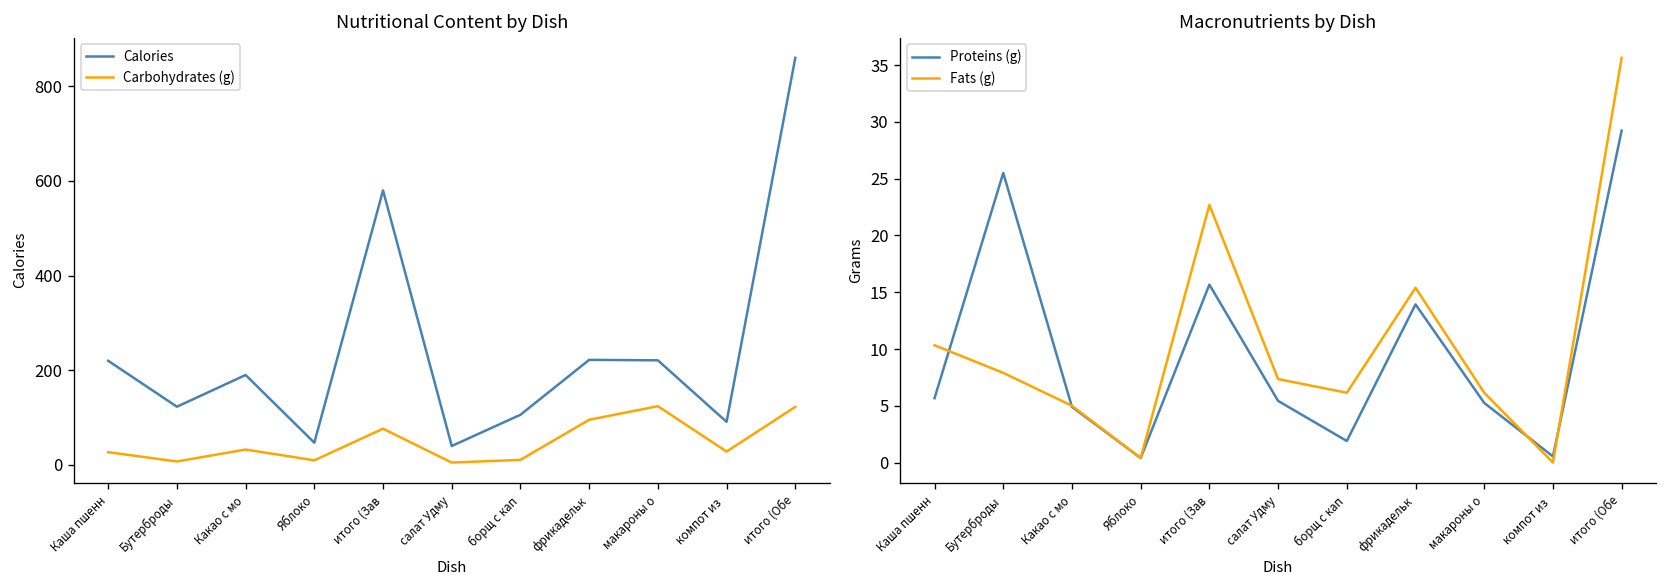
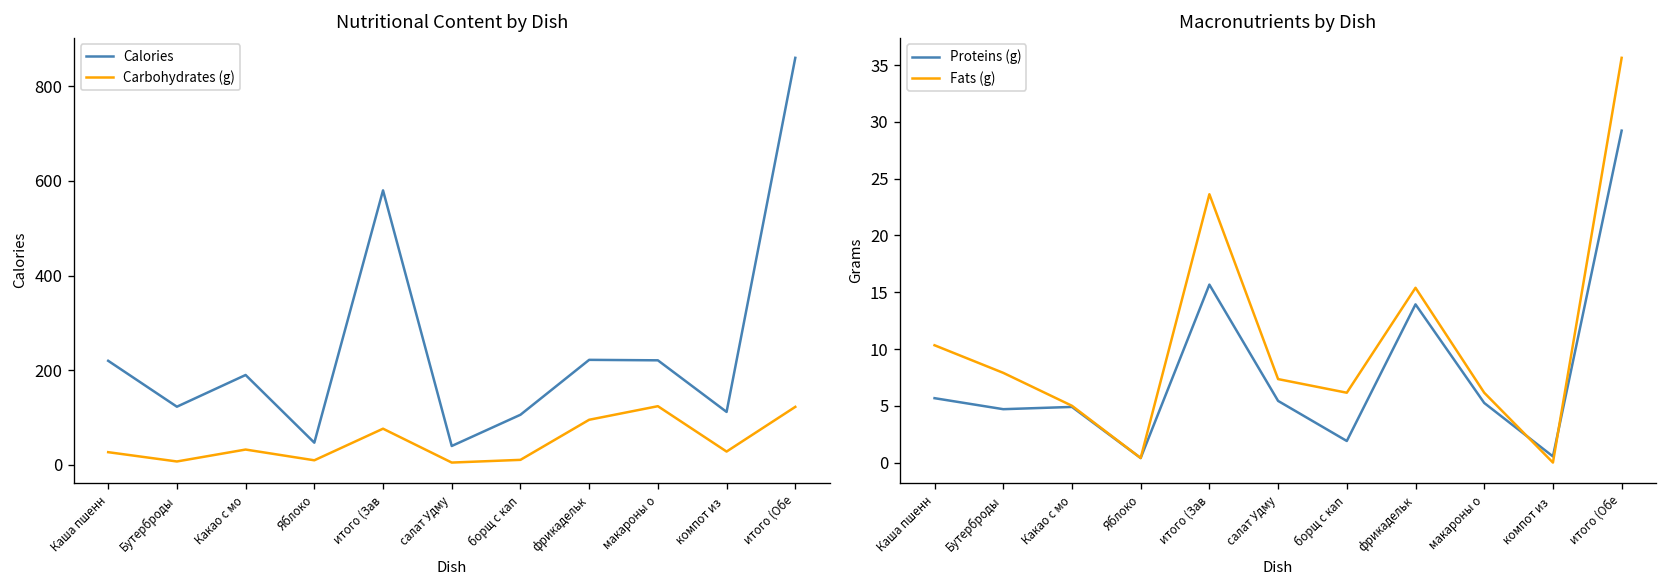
  {
    "Nutritional Content by Dish": {
      "Calories": {
        "Каша пшенн": 220,
        "Бутерброды": 120,
        "Какао с мо": 190,
        "Яблоко": 50,
        "итого (Зав": 580,
        "салат Удму": 40,
        "борщ с кап": 110,
        "фрикадельк": 220,
        "макароны о": 220,
-       "компот из": 90,
+       "компот из": 110,
        "итого (Обе": 860
      },
      "Carbohydrates (g)": {
        "Каша пшенн": 30,
        "Бутерброды": 10,
        "Какао с мо": 30,
        "Яблоко": 10,
        "итого (Зав": 80,
        "салат Удму": 10,
        "борщ с кап": 10,
        "фрикадельк": 100,
        "макароны о": 120,
        "компот из": 30,
        "итого (Обе": 120
      }
    },
    "Macronutrients by Dish": {
      "Proteins (g)": {
        "Каша пшенн": 6,
-       "Бутерброды": 26,
+       "Бутерброды": 5,
        "итого (Зав": 16,
        "салат Удму": 5,
        "борщ с кап": 2,
        "фрикадельк": 14,
        "макароны о": 5,
        "компот из": 1,
        "итого (Обе": 29
      },
      "Fats (g)": {
        "Каша пшенн": 10,
        "Бутерброды": 8,
-       "итого (Зав": 23,
+       "итого (Зав": 24,
        "салат Удму": 7,
        "борщ с кап": 6,
        "фрикадельк": 15,
        "макароны о": 6,
        "компот из": 0,
        "итого (Обе": 36
      }
    }
  }
